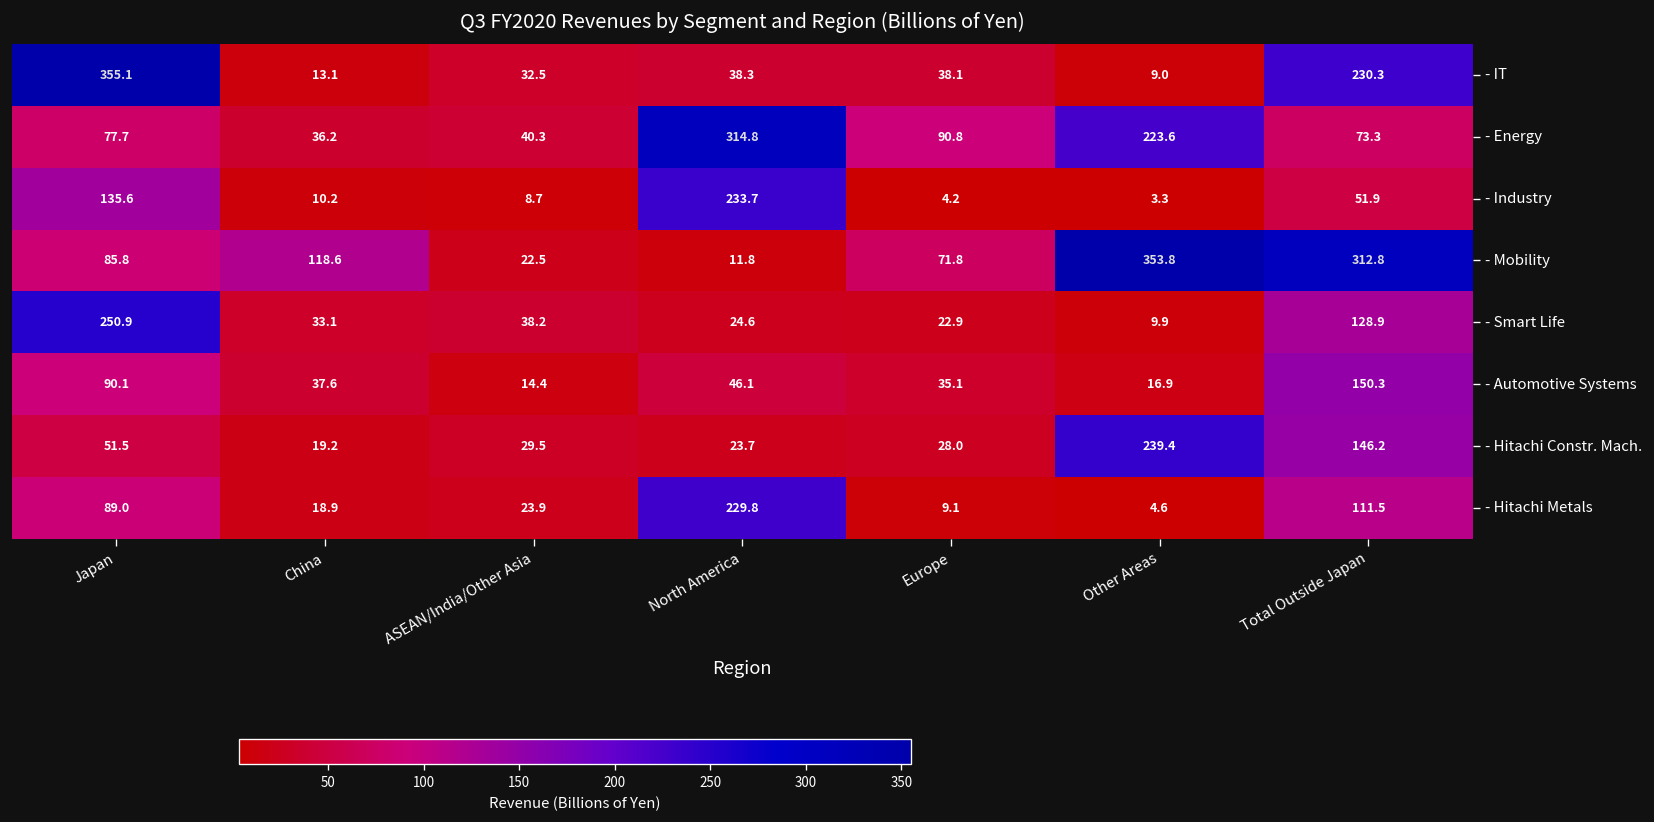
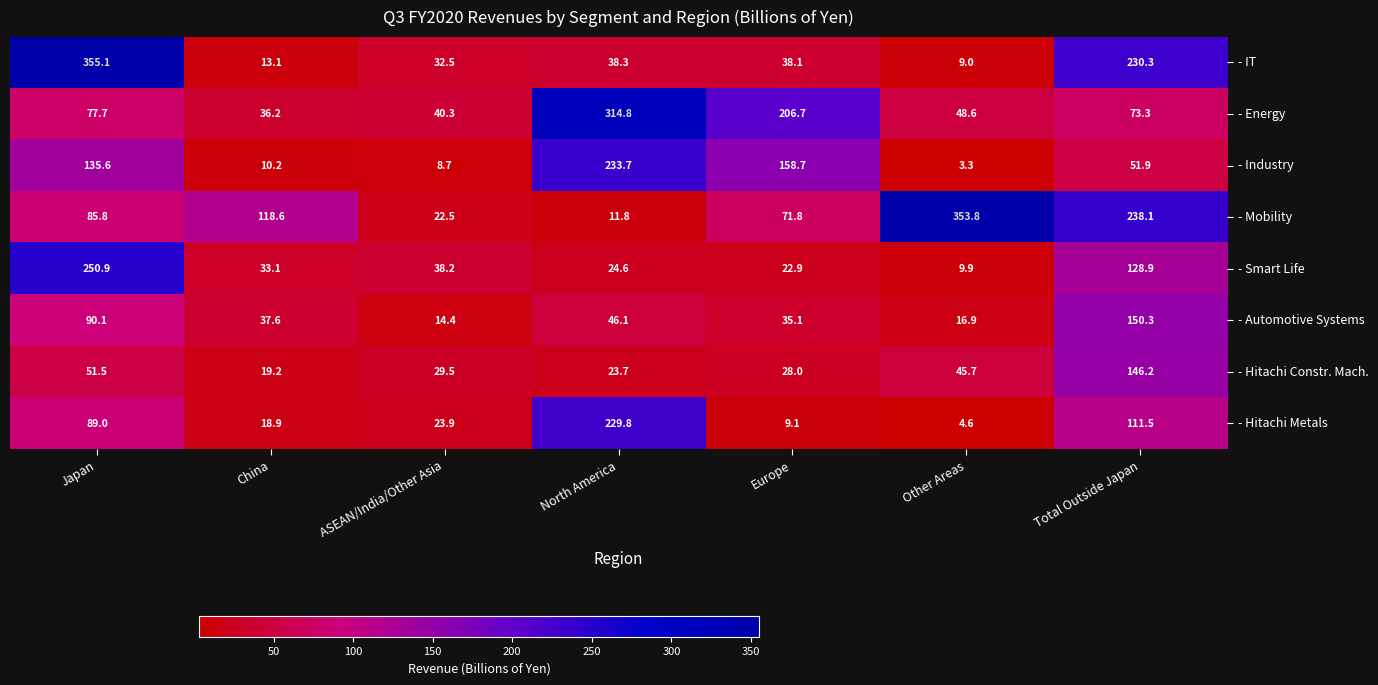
  {
    "- IT": {
      "Japan": 355.1,
      "China": 13.1,
      "ASEAN/India/Other Asia": 32.5,
      "North America": 38.3,
      "Europe": 38.1,
      "Other Areas": 9.0,
      "Total Outside Japan": 230.3
    },
    "- Energy": {
      "Japan": 77.7,
      "China": 36.2,
      "ASEAN/India/Other Asia": 40.3,
      "North America": 314.8,
-     "Europe": 90.8,
-     "Other Areas": 223.6,
+     "Europe": 206.7,
+     "Other Areas": 48.6,
      "Total Outside Japan": 73.3
    },
    "- Industry": {
      "Japan": 135.6,
      "China": 10.2,
      "ASEAN/India/Other Asia": 8.7,
      "North America": 233.7,
-     "Europe": 4.2,
+     "Europe": 158.7,
      "Other Areas": 3.3,
      "Total Outside Japan": 51.9
    },
    "- Mobility": {
      "Japan": 85.8,
      "China": 118.6,
      "ASEAN/India/Other Asia": 22.5,
      "North America": 11.8,
      "Europe": 71.8,
      "Other Areas": 353.8,
-     "Total Outside Japan": 312.8
+     "Total Outside Japan": 238.1
    },
    "- Smart Life": {
      "Japan": 250.9,
      "China": 33.1,
      "ASEAN/India/Other Asia": 38.2,
      "North America": 24.6,
      "Europe": 22.9,
      "Other Areas": 9.9,
      "Total Outside Japan": 128.9
    },
    "- Automotive Systems": {
      "Japan": 90.1,
      "China": 37.6,
      "ASEAN/India/Other Asia": 14.4,
      "North America": 46.1,
      "Europe": 35.1,
      "Other Areas": 16.9,
      "Total Outside Japan": 150.3
    },
    "- Hitachi Constr. Mach.": {
      "Japan": 51.5,
      "China": 19.2,
      "ASEAN/India/Other Asia": 29.5,
      "North America": 23.7,
      "Europe": 28.0,
-     "Other Areas": 239.4,
+     "Other Areas": 45.7,
      "Total Outside Japan": 146.2
    },
    "- Hitachi Metals": {
      "Japan": 89.0,
      "China": 18.9,
      "ASEAN/India/Other Asia": 23.9,
      "North America": 229.8,
      "Europe": 9.1,
      "Other Areas": 4.6,
      "Total Outside Japan": 111.5
    }
  }
